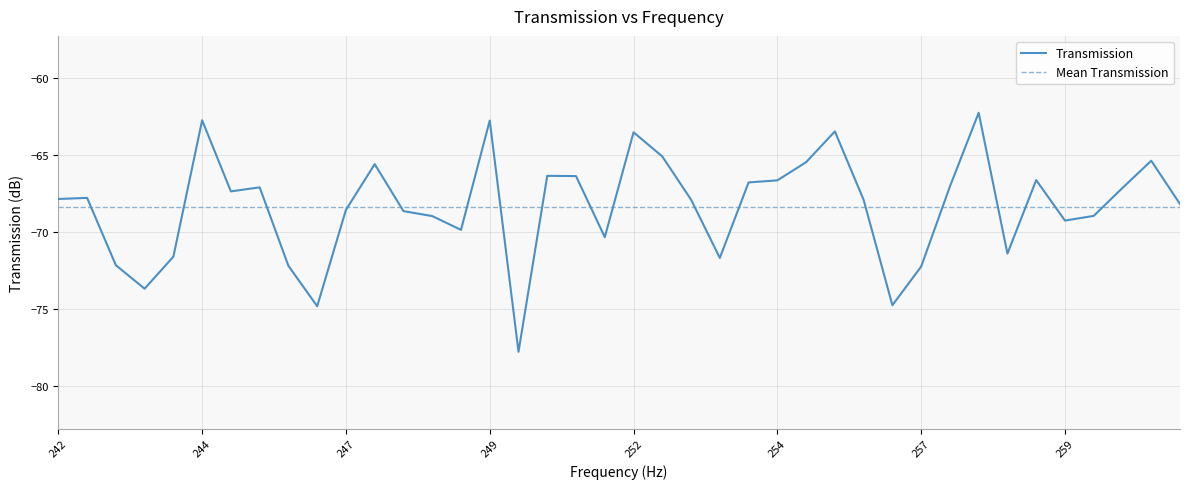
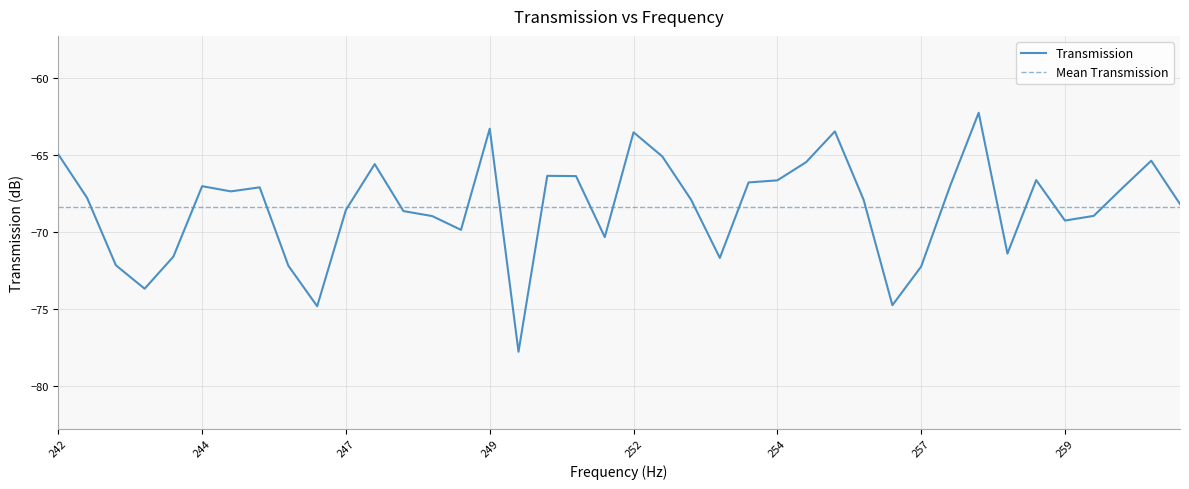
  {
-   "242": -67.9,
-   "244": -62.7,
+   "242": -65.0,
+   "244": -67.0,
    "247": -68.6,
-   "249": -62.8,
+   "249": -63.3,
    "252": -63.5,
    "254": -66.7,
    "257": -72.3,
    "259": -69.3
  }
